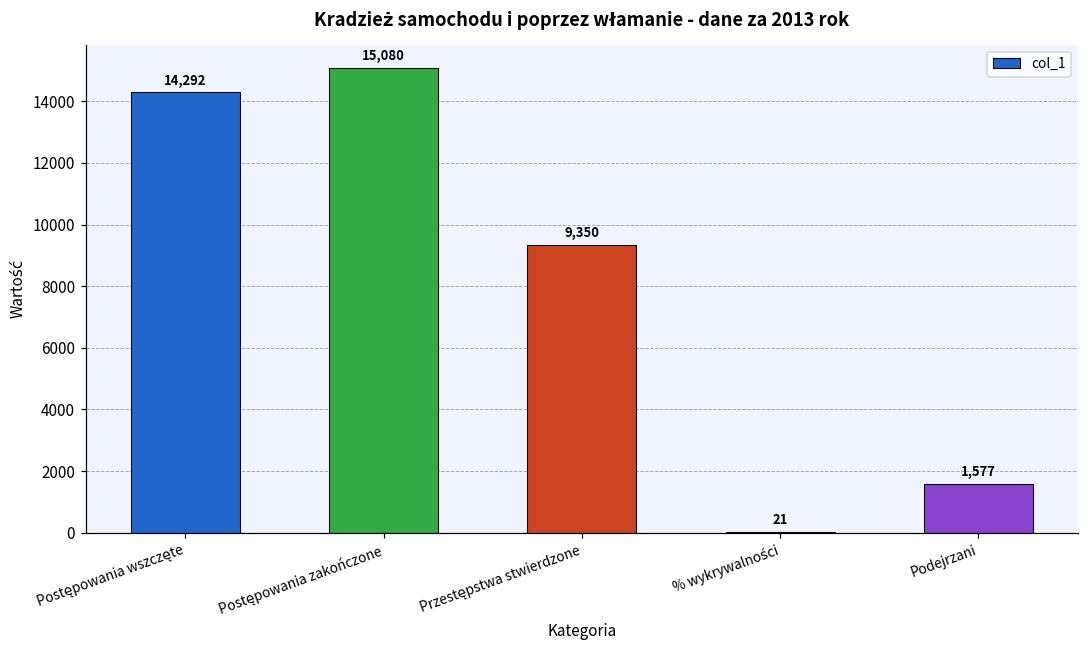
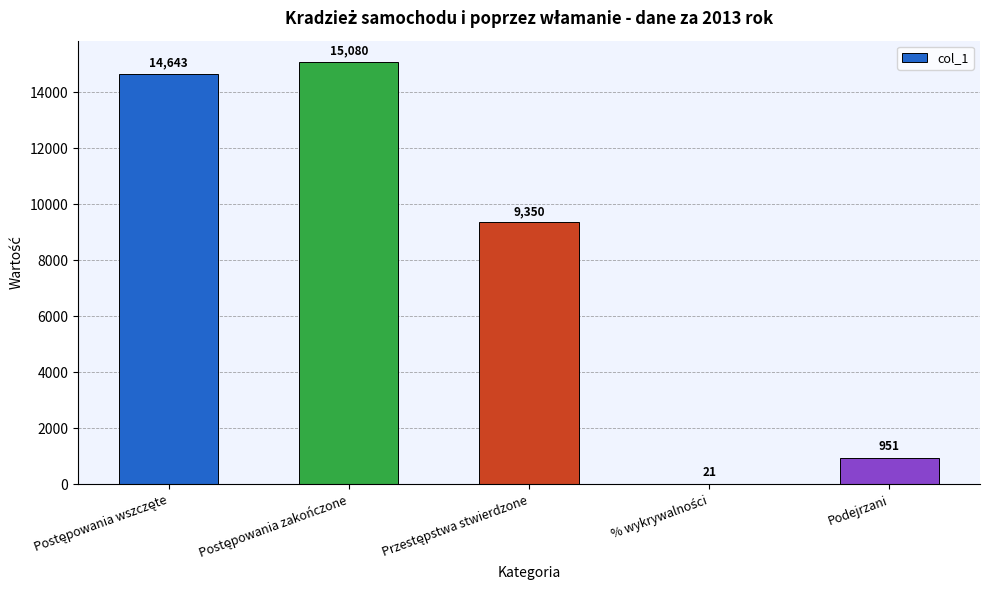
  {
-   "Postępowania wszczęte": "14,292",
+   "Postępowania wszczęte": "14,643",
    "Postępowania zakończone": "15,080",
    "Przestępstwa stwierdzone": "9,350",
    "% wykrywalności": "21",
-   "Podejrzani": "1,577"
+   "Podejrzani": "951"
  }
